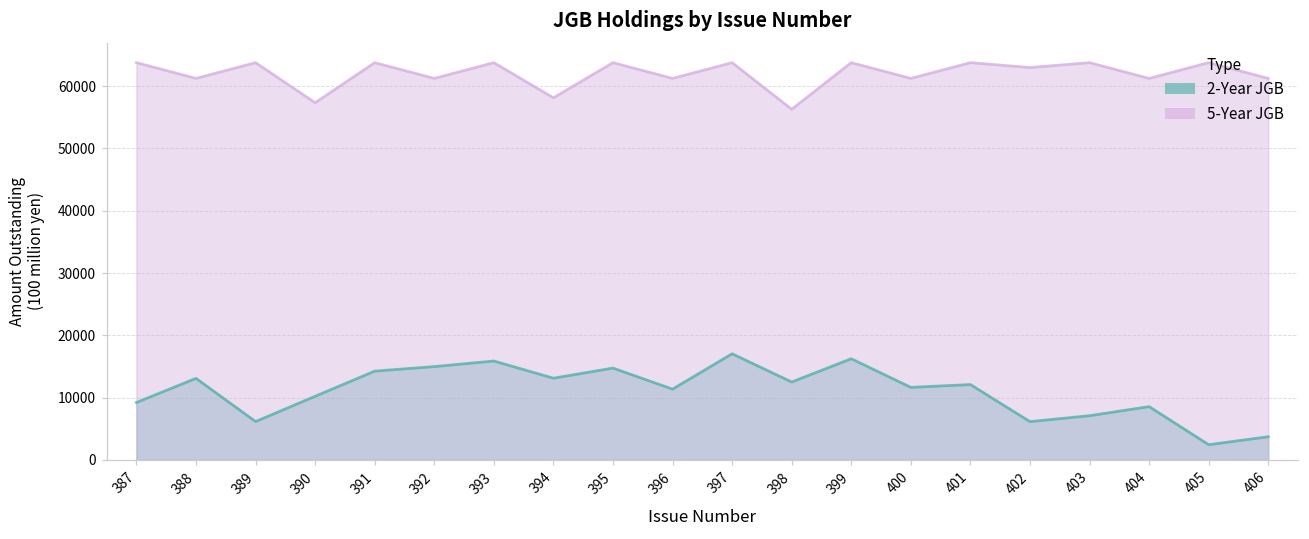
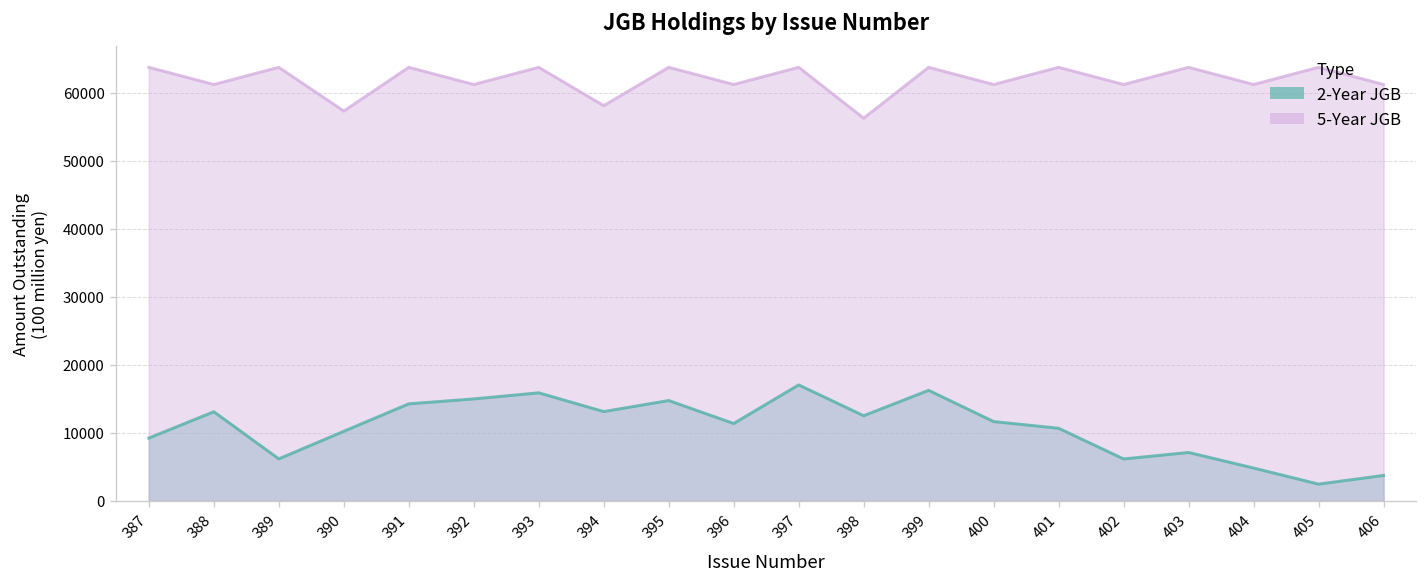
  {
    "2-Year JGB": {
      "387": 9000,
      "388": 13000,
      "389": 6000,
      "390": 10000,
      "391": 14000,
      "392": 15000,
      "393": 16000,
      "394": 13000,
      "395": 15000,
      "396": 11000,
      "397": 17000,
      "398": 13000,
      "399": 16000,
      "400": 12000,
-     "401": 12000,
+     "401": 11000,
      "402": 6000,
      "403": 7000,
-     "404": 9000,
+     "404": 5000,
      "405": 2000,
      "406": 4000
    },
    "5-Year JGB": {
      "387": 64000,
      "388": 61000,
      "389": 64000,
      "390": 57000,
      "391": 64000,
      "392": 61000,
      "393": 64000,
      "394": 58000,
      "395": 64000,
      "396": 61000,
      "397": 64000,
      "398": 56000,
      "399": 64000,
      "400": 61000,
      "401": 64000,
-     "402": 63000,
+     "402": 61000,
      "403": 64000,
      "404": 61000,
      "405": 64000,
      "406": 61000
    }
  }
